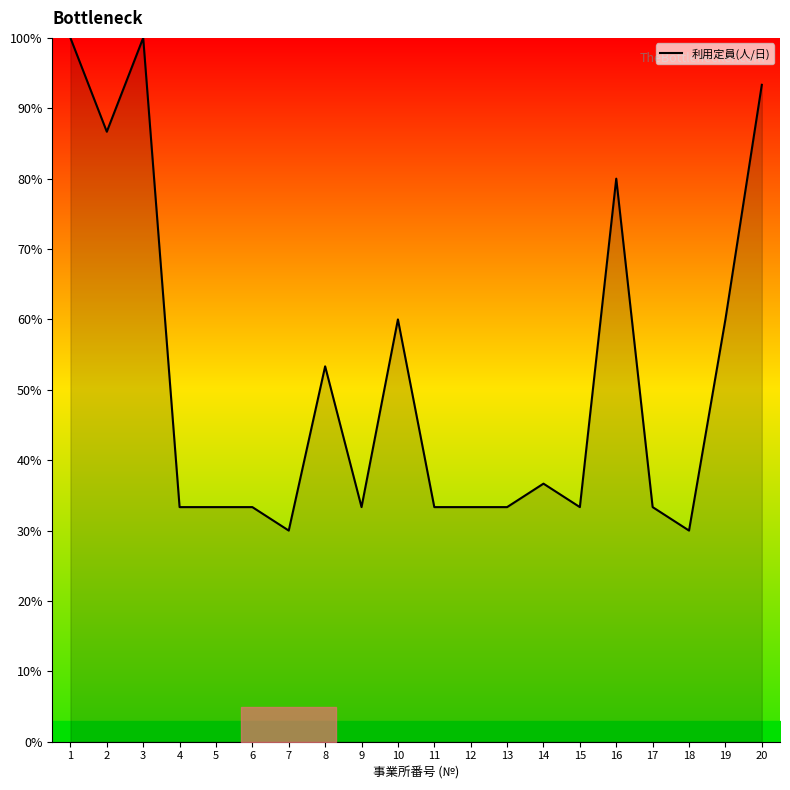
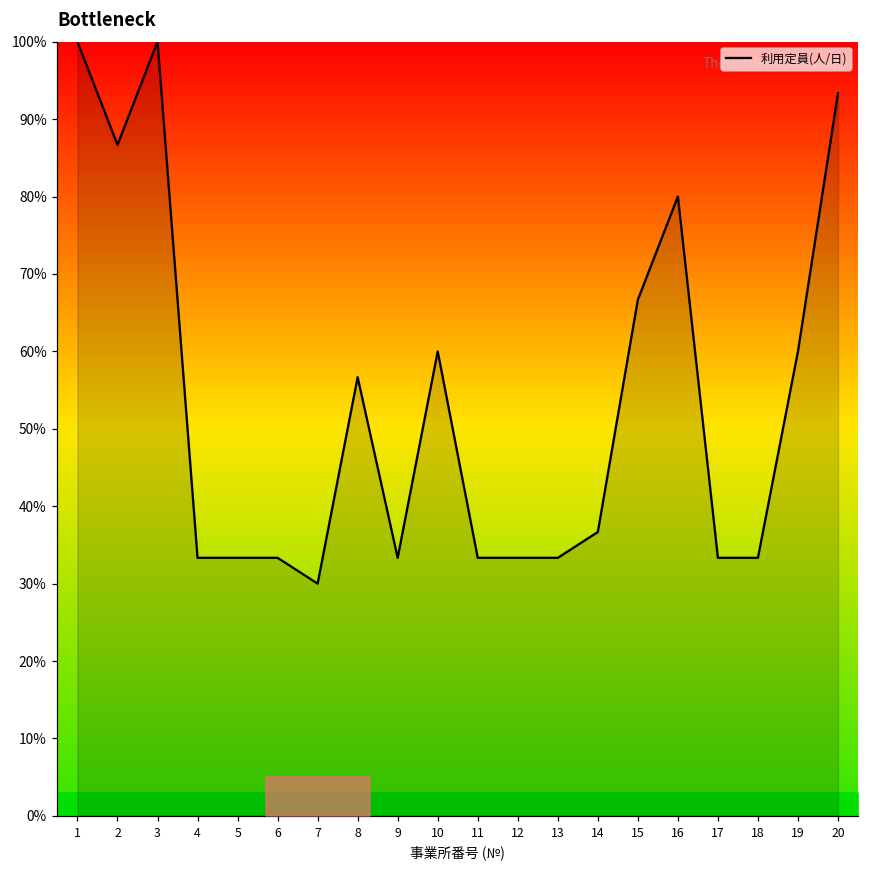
  {
    "利用定員(人/日)": {
      "1": "100%",
      "2": "87%",
      "3": "100%",
      "4": "33%",
      "5": "33%",
      "6": "33%",
      "7": "30%",
-     "8": "53%",
+     "8": "57%",
      "9": "33%",
      "10": "60%",
      "11": "33%",
      "12": "33%",
      "13": "33%",
      "14": "37%",
-     "15": "33%",
+     "15": "67%",
      "16": "80%",
      "17": "33%",
-     "18": "30%",
+     "18": "33%",
      "19": "60%",
      "20": "93%"
    }
  }
